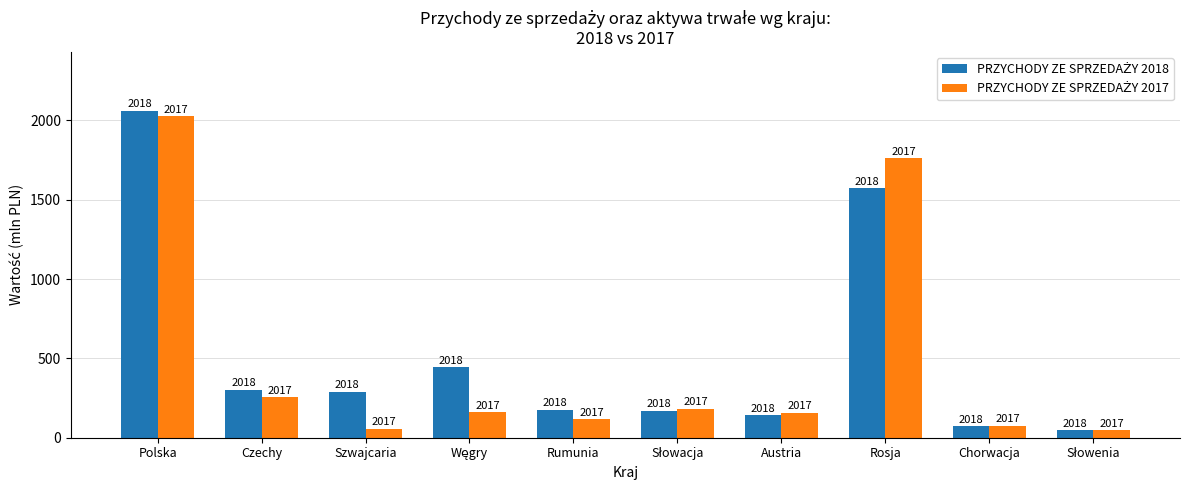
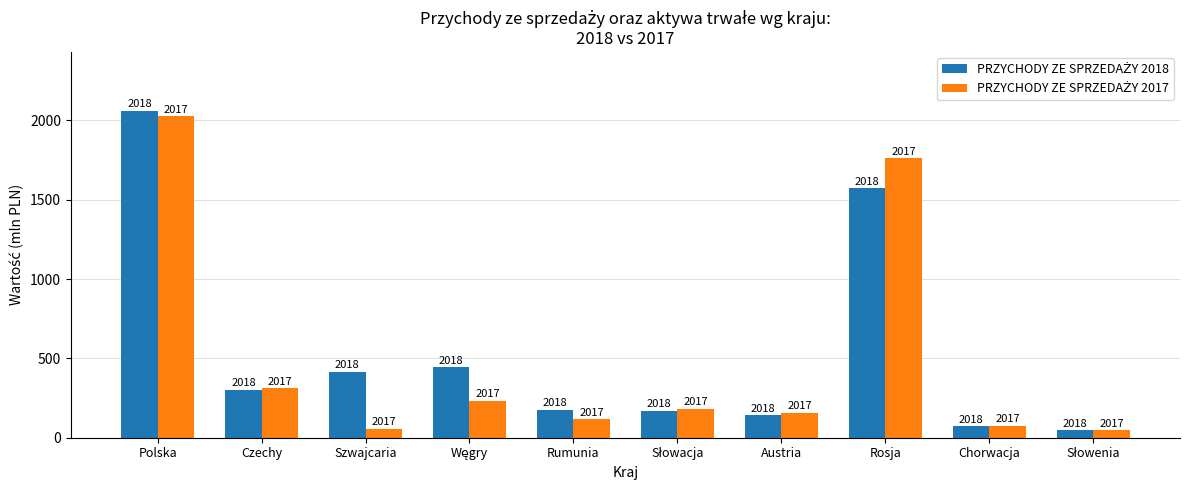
  {
    "PRZYCHODY ZE SPRZEDAŻY 2018": {
-     "Szwajcaria": 290
+     "Szwajcaria": 420
    },
    "PRZYCHODY ZE SPRZEDAŻY 2017": {
-     "Czechy": 250,
-     "Węgry": 160
+     "Czechy": 310,
+     "Węgry": 230
    }
  }
